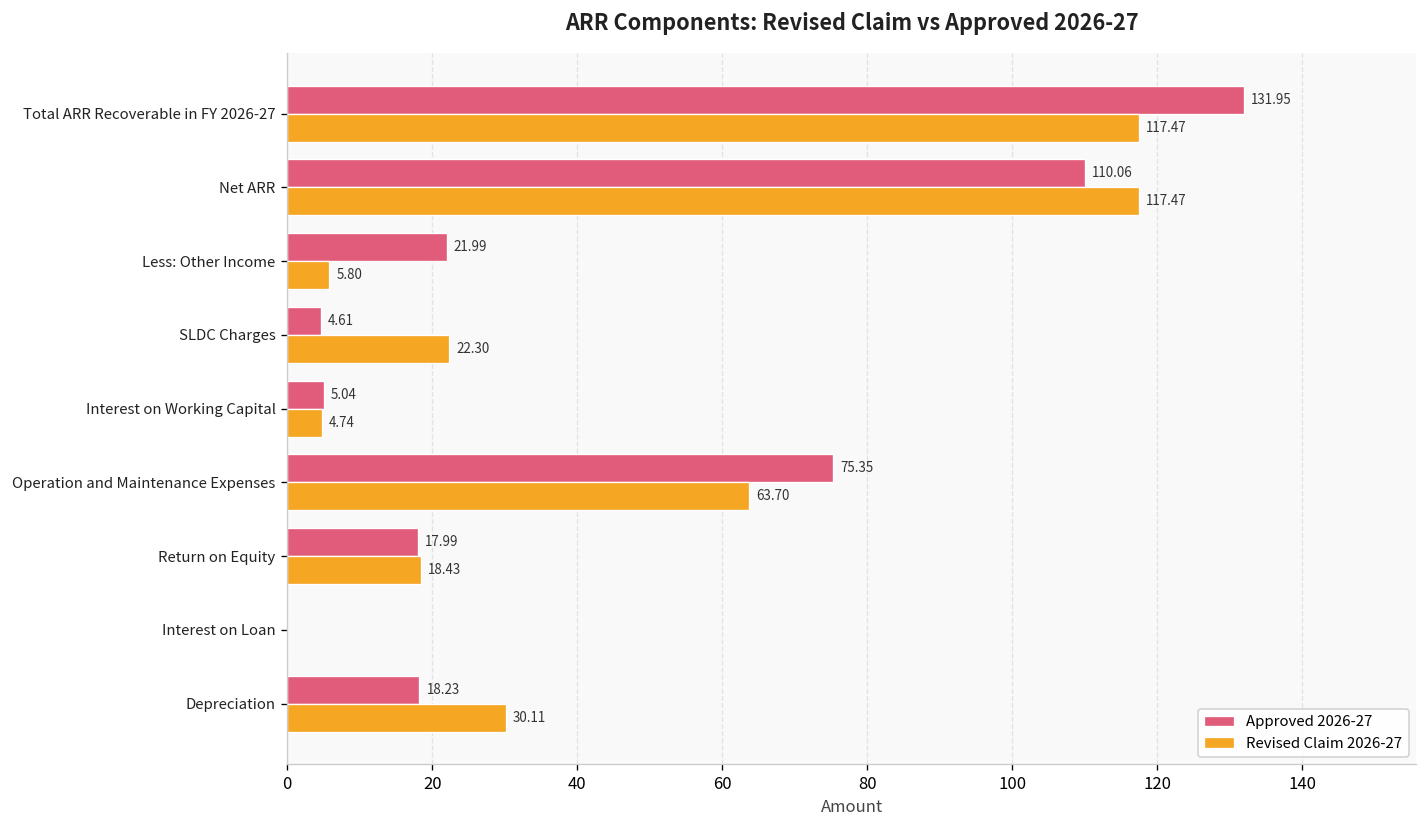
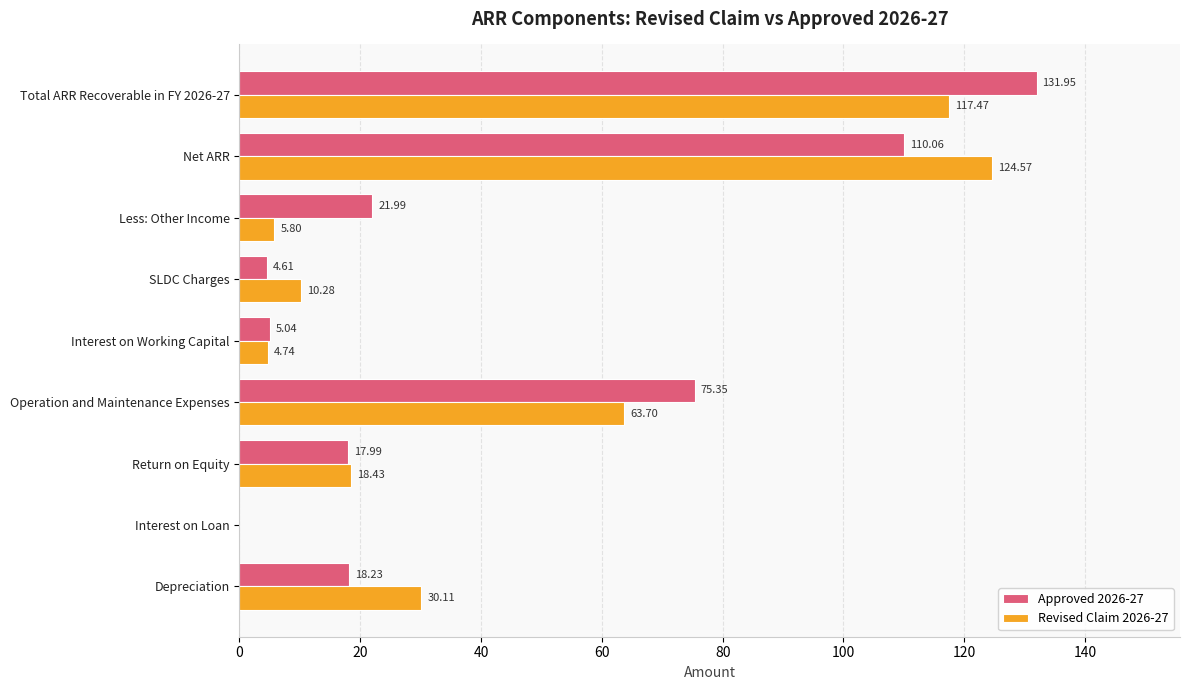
  {
    "Approved 2026-27": {
      "Total ARR Recoverable in FY 2026-27": 131.95,
      "Net ARR": 110.06,
      "Less: Other Income": 21.99,
      "SLDC Charges": 4.61,
      "Interest on Working Capital": 5.04,
      "Operation and Maintenance Expenses": 75.35,
      "Return on Equity": 17.99,
      "Depreciation": 18.23
    },
    "Revised Claim 2026-27": {
      "Total ARR Recoverable in FY 2026-27": 117.47,
-     "Net ARR": 117.47,
+     "Net ARR": 124.57,
      "Less: Other Income": 5.80,
-     "SLDC Charges": 22.30,
+     "SLDC Charges": 10.28,
      "Interest on Working Capital": 4.74,
      "Operation and Maintenance Expenses": 63.70,
      "Return on Equity": 18.43,
      "Depreciation": 30.11
    }
  }
